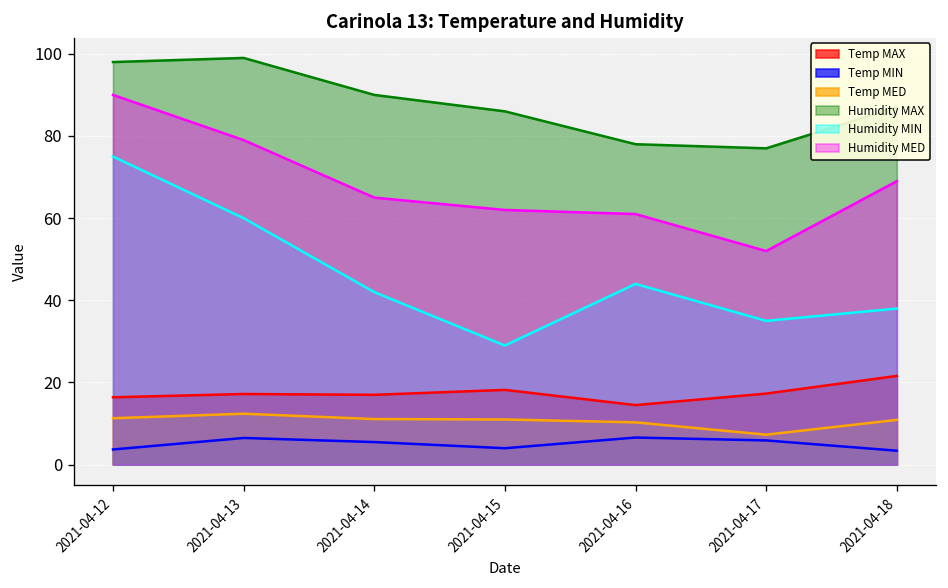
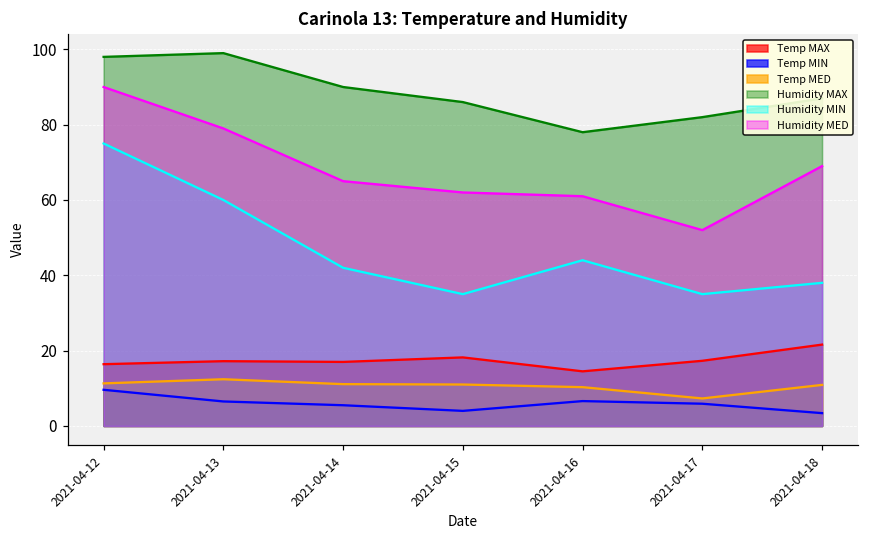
  {
    "Temp MAX": {
      "2021-04-12": 16,
      "2021-04-13": 17,
      "2021-04-14": 17,
      "2021-04-15": 18,
      "2021-04-16": 15,
      "2021-04-17": 17,
      "2021-04-18": 22
    },
    "Temp MIN": {
-     "2021-04-12": 4,
+     "2021-04-12": 10,
      "2021-04-13": 7,
      "2021-04-14": 6,
      "2021-04-15": 4,
      "2021-04-16": 7,
      "2021-04-17": 6,
      "2021-04-18": 3
    },
    "Temp MED": {
      "2021-04-12": 11,
      "2021-04-13": 12,
      "2021-04-14": 11,
      "2021-04-15": 11,
      "2021-04-16": 10,
      "2021-04-17": 7,
      "2021-04-18": 11
    },
    "Humidity MAX": {
      "2021-04-12": 98,
      "2021-04-13": 99,
      "2021-04-14": 90,
      "2021-04-15": 86,
      "2021-04-16": 78,
-     "2021-04-17": 77
+     "2021-04-17": 82
    },
    "Humidity MIN": {
      "2021-04-12": 75,
      "2021-04-13": 60,
      "2021-04-14": 42,
-     "2021-04-15": 29,
+     "2021-04-15": 35,
      "2021-04-16": 44,
      "2021-04-17": 35,
      "2021-04-18": 38
    },
    "Humidity MED": {
      "2021-04-12": 90,
      "2021-04-13": 79,
      "2021-04-14": 65,
      "2021-04-15": 62,
      "2021-04-16": 61,
      "2021-04-17": 52,
      "2021-04-18": 69
    }
  }
